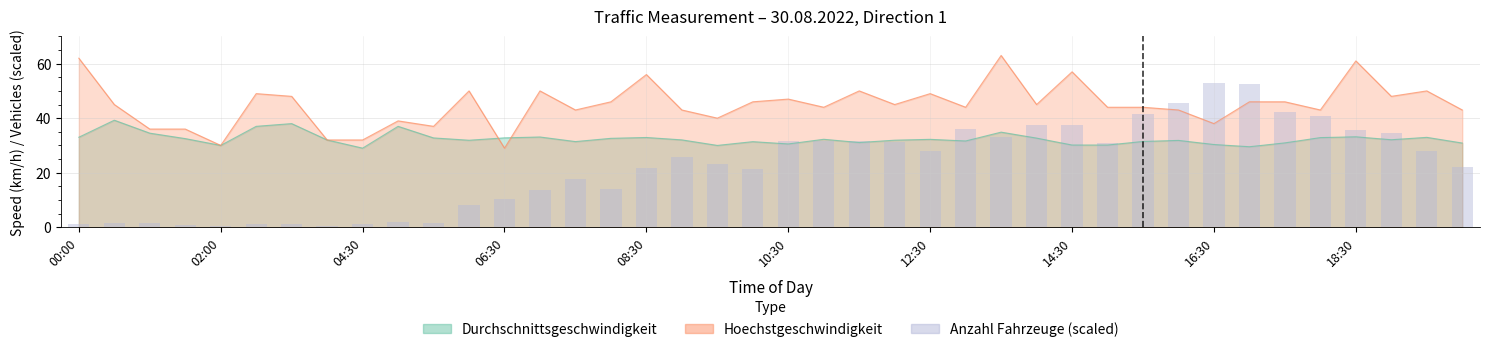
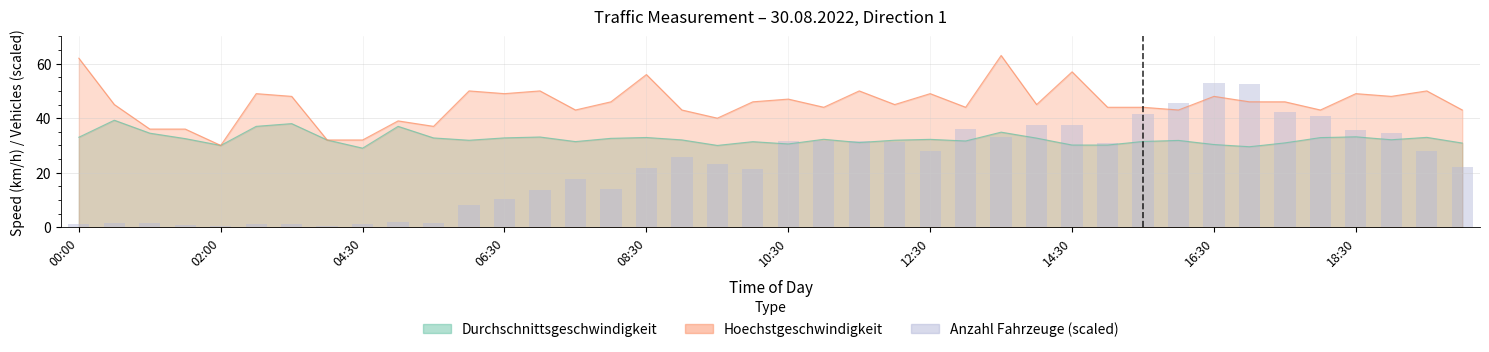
  {
    "Hoechstgeschwindigkeit": {
      "00:00": 62,
      "04:30": 32,
-     "06:30": 29,
+     "06:30": 49,
      "08:30": 56,
      "10:30": 47,
      "12:30": 49,
      "14:30": 57,
-     "16:30": 38,
-     "18:30": 61
+     "16:30": 48,
+     "18:30": 49
    }
  }
